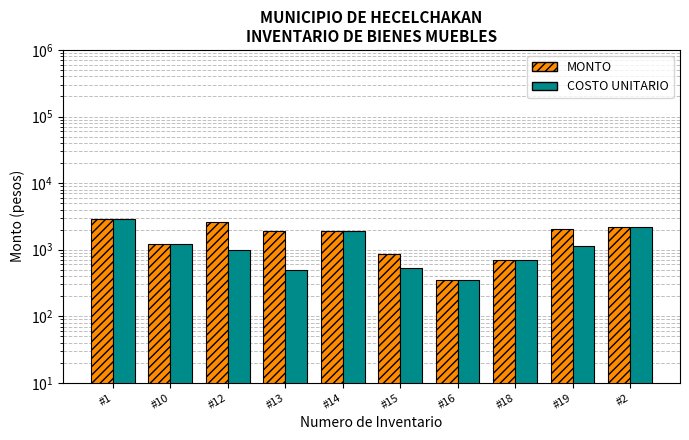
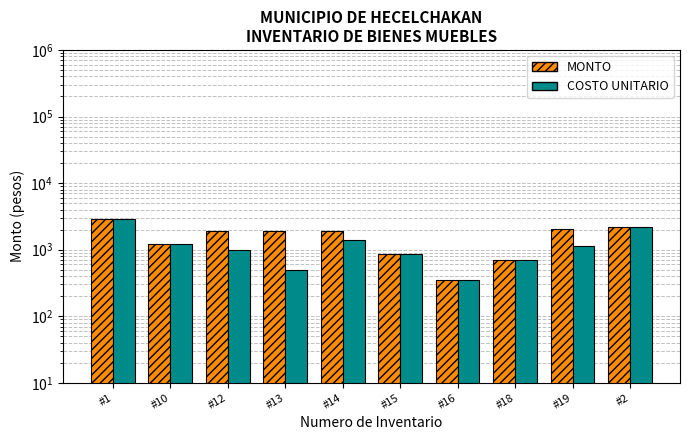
  {
    "MONTO": {
      "#1": 3000,
      "#10": 1200,
-     "#12": 2600,
+     "#12": 1900,
      "#13": 1900,
      "#14": 1900,
      "#15": 900,
      "#16": 300,
      "#18": 700,
      "#19": 2100,
      "#2": 2200
    },
    "COSTO UNITARIO": {
      "#1": 3000,
      "#10": 1200,
      "#12": 1000,
      "#13": 500,
-     "#14": 1900,
-     "#15": 500,
+     "#14": 1400,
+     "#15": 900,
      "#16": 300,
      "#18": 700,
      "#19": 1100,
      "#2": 2200
    }
  }
